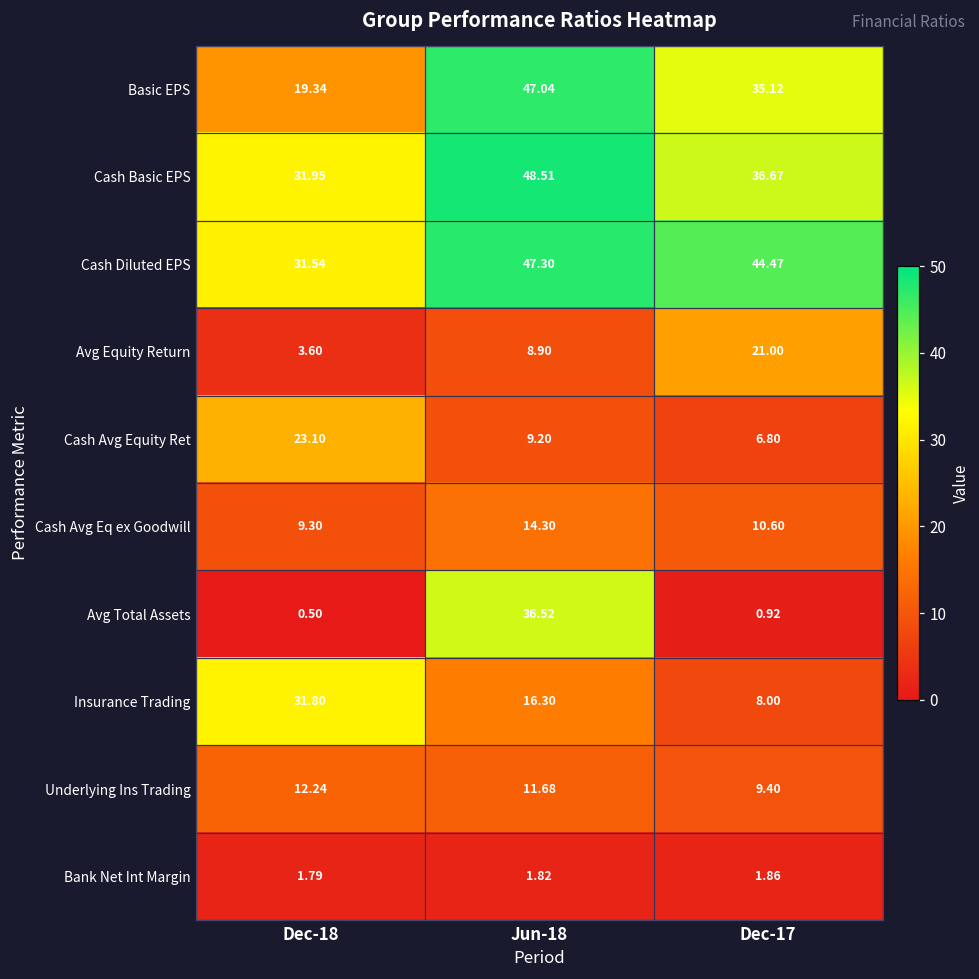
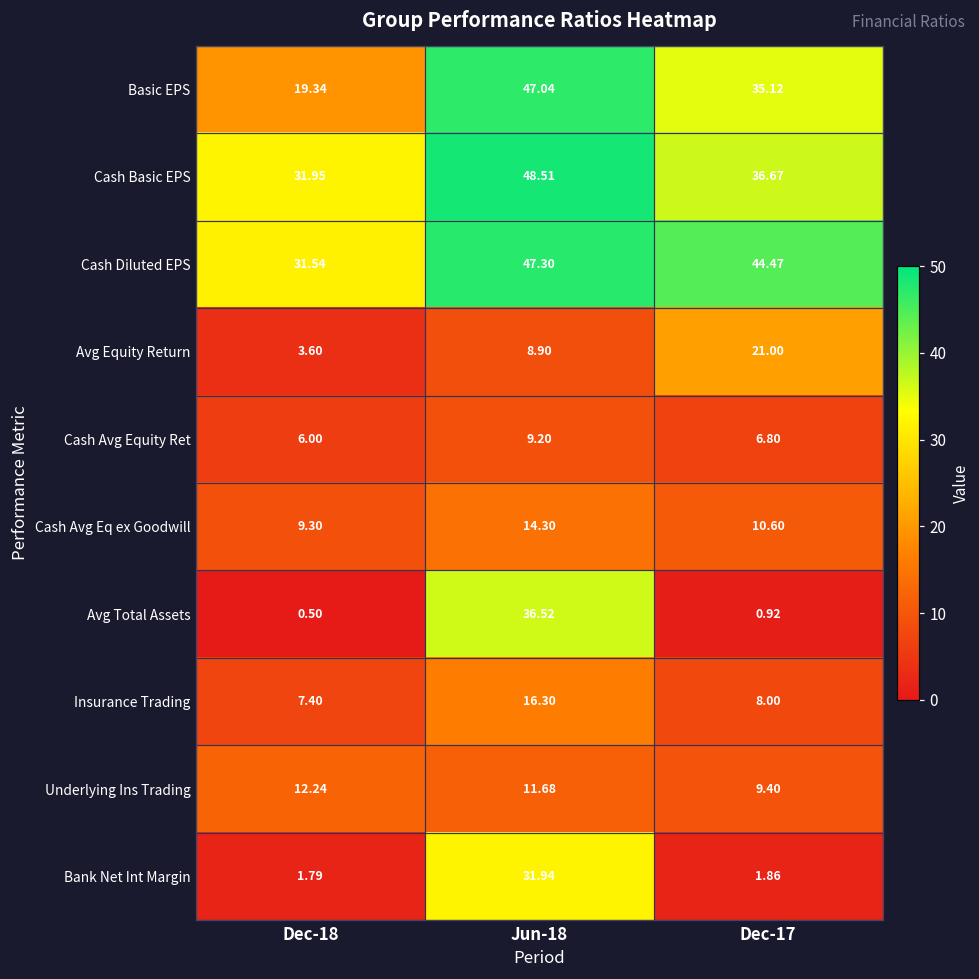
  {
    "Basic EPS": {
      "Dec-18": 19.34,
      "Jun-18": 47.04,
      "Dec-17": 35.12
    },
    "Cash Basic EPS": {
      "Dec-18": 31.95,
      "Jun-18": 48.51,
      "Dec-17": 36.67
    },
    "Cash Diluted EPS": {
      "Dec-18": 31.54,
      "Jun-18": 47.30,
      "Dec-17": 44.47
    },
    "Avg Equity Return": {
      "Dec-18": 3.60,
      "Jun-18": 8.90,
      "Dec-17": 21.00
    },
    "Cash Avg Equity Ret": {
-     "Dec-18": 23.10,
+     "Dec-18": 6.00,
      "Jun-18": 9.20,
      "Dec-17": 6.80
    },
    "Cash Avg Eq ex Goodwill": {
      "Dec-18": 9.30,
      "Jun-18": 14.30,
      "Dec-17": 10.60
    },
    "Avg Total Assets": {
      "Dec-18": 0.50,
      "Jun-18": 36.52,
      "Dec-17": 0.92
    },
    "Insurance Trading": {
-     "Dec-18": 31.80,
+     "Dec-18": 7.40,
      "Jun-18": 16.30,
      "Dec-17": 8.00
    },
    "Underlying Ins Trading": {
      "Dec-18": 12.24,
      "Jun-18": 11.68,
      "Dec-17": 9.40
    },
    "Bank Net Int Margin": {
      "Dec-18": 1.79,
-     "Jun-18": 1.82,
+     "Jun-18": 31.94,
      "Dec-17": 1.86
    }
  }
